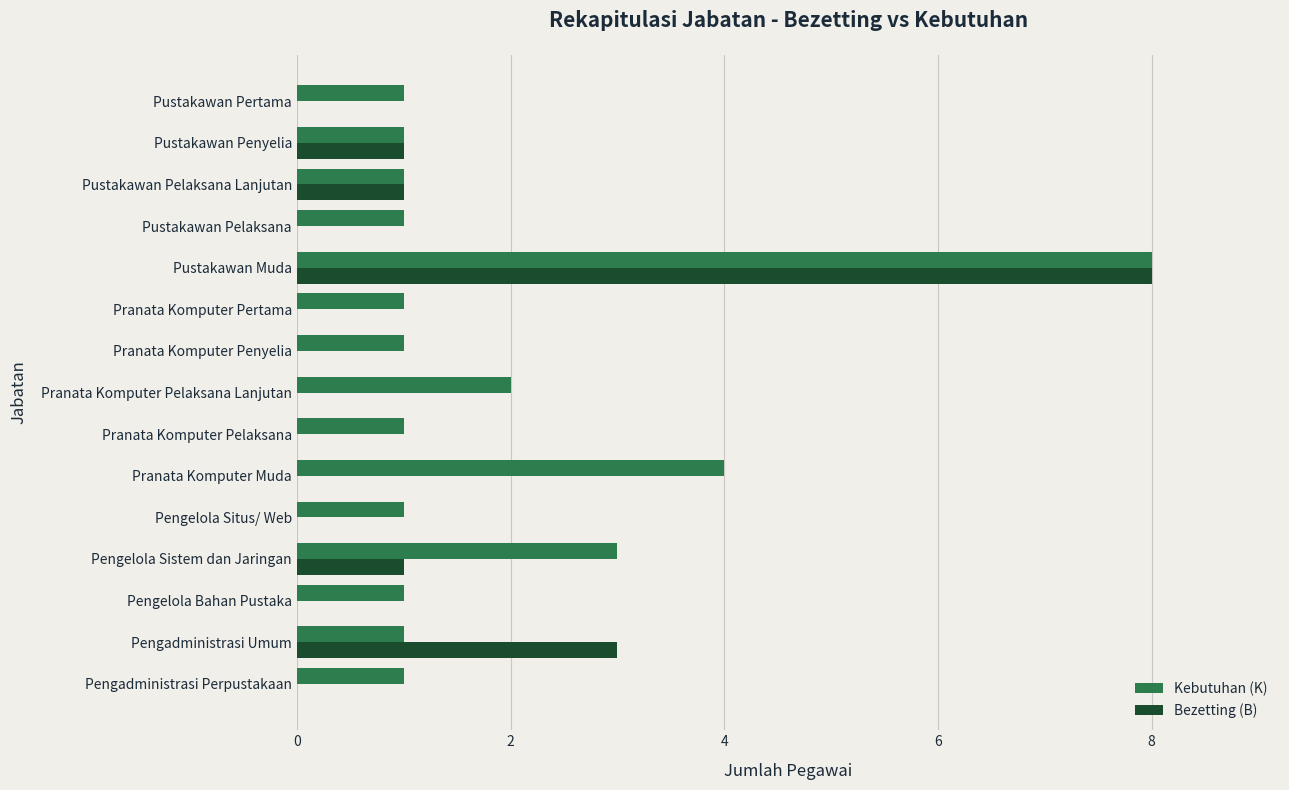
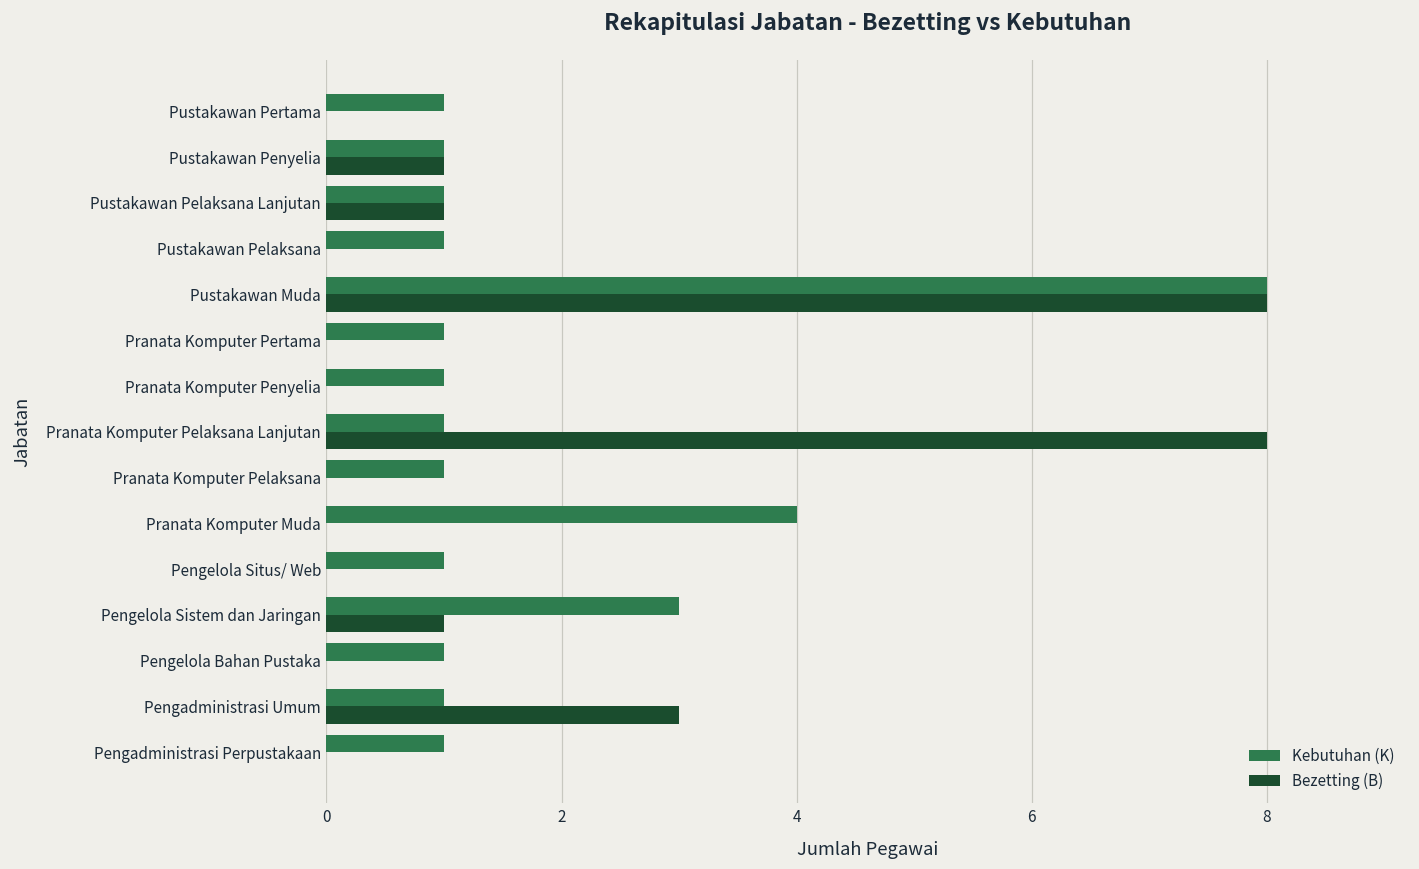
  {
    "Kebutuhan (K)": {
      "Pustakawan Pertama": 1,
      "Pustakawan Penyelia": 1,
      "Pustakawan Pelaksana Lanjutan": 1,
      "Pustakawan Pelaksana": 1,
      "Pustakawan Muda": 8,
      "Pranata Komputer Pertama": 1,
      "Pranata Komputer Penyelia": 1,
-     "Pranata Komputer Pelaksana Lanjutan": 2,
+     "Pranata Komputer Pelaksana Lanjutan": 1,
      "Pranata Komputer Pelaksana": 1,
      "Pranata Komputer Muda": 4,
      "Pengelola Situs/ Web": 1,
      "Pengelola Sistem dan Jaringan": 3,
      "Pengelola Bahan Pustaka": 1,
      "Pengadministrasi Umum": 1,
      "Pengadministrasi Perpustakaan": 1
    },
    "Bezetting (B)": {
      "Pustakawan Pertama": 0,
      "Pustakawan Penyelia": 1,
      "Pustakawan Pelaksana Lanjutan": 1,
      "Pustakawan Pelaksana": 0,
      "Pustakawan Muda": 8,
      "Pranata Komputer Pertama": 0,
      "Pranata Komputer Penyelia": 0,
-     "Pranata Komputer Pelaksana Lanjutan": 0,
+     "Pranata Komputer Pelaksana Lanjutan": 8,
      "Pranata Komputer Pelaksana": 0,
      "Pranata Komputer Muda": 0,
      "Pengelola Situs/ Web": 0,
      "Pengelola Sistem dan Jaringan": 1,
      "Pengelola Bahan Pustaka": 0,
      "Pengadministrasi Umum": 3,
      "Pengadministrasi Perpustakaan": 0
    }
  }
